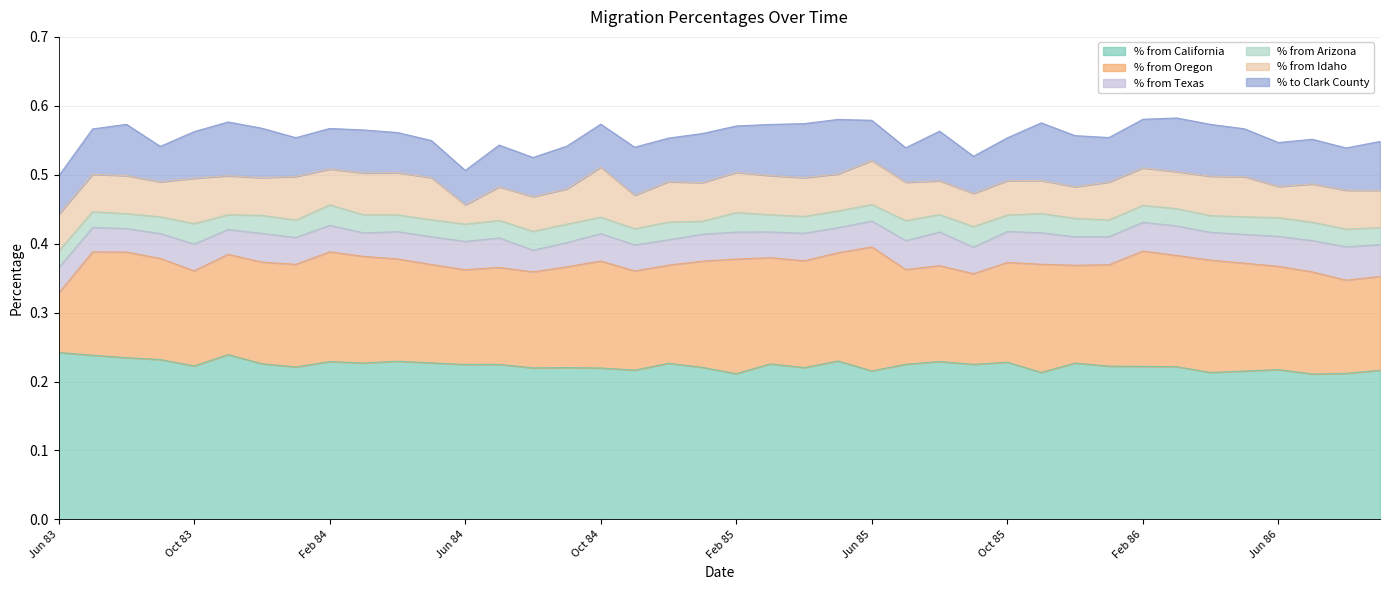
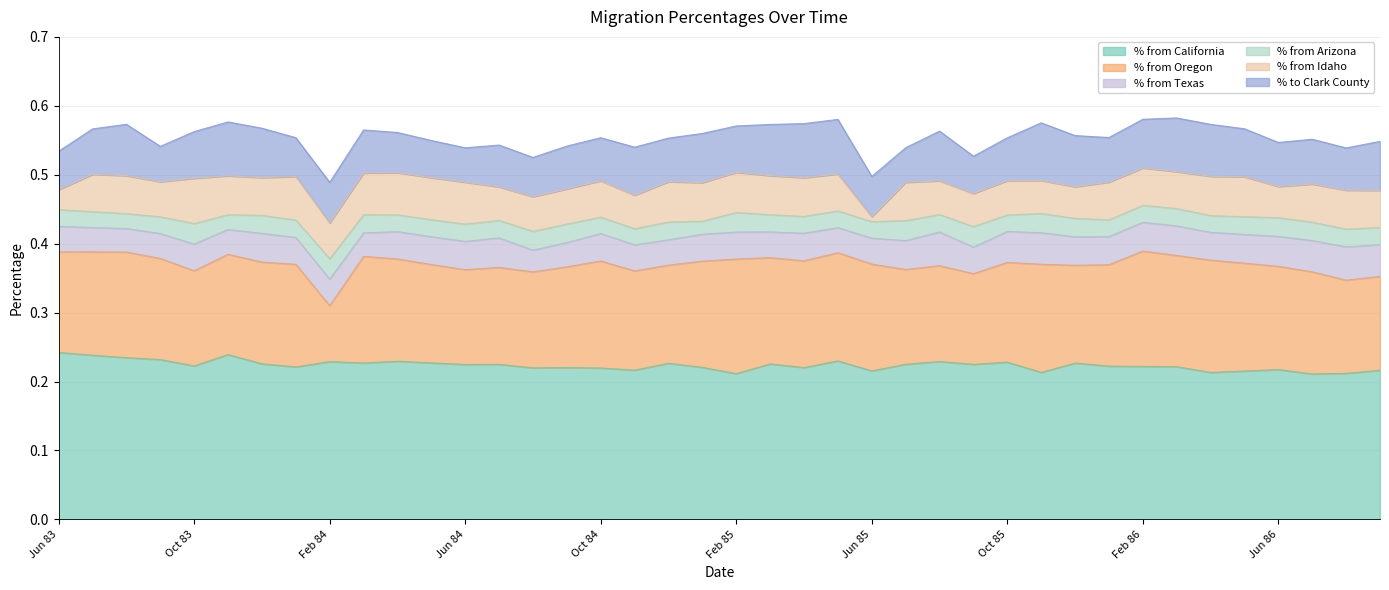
  {
    "% from Oregon": {
-     "Jun 83": 0.09,
+     "Jun 83": 0.15,
      "Oct 83": 0.14,
-     "Feb 84": 0.16,
+     "Feb 84": 0.08,
      "Jun 84": 0.14,
      "Oct 84": 0.16,
      "Feb 85": 0.17,
-     "Jun 85": 0.18,
+     "Jun 85": 0.15,
      "Oct 85": 0.14,
      "Feb 86": 0.17,
      "Jun 86": 0.15
    },
    "% from Idaho": {
-     "Jun 83": 0.05,
+     "Jun 83": 0.03,
      "Oct 83": 0.07,
      "Feb 84": 0.05,
-     "Jun 84": 0.03,
-     "Oct 84": 0.07,
+     "Jun 84": 0.06,
+     "Oct 84": 0.05,
      "Feb 85": 0.06,
-     "Jun 85": 0.06,
+     "Jun 85": 0.01,
      "Oct 85": 0.05,
      "Feb 86": 0.05,
      "Jun 86": 0.05
    }
  }
